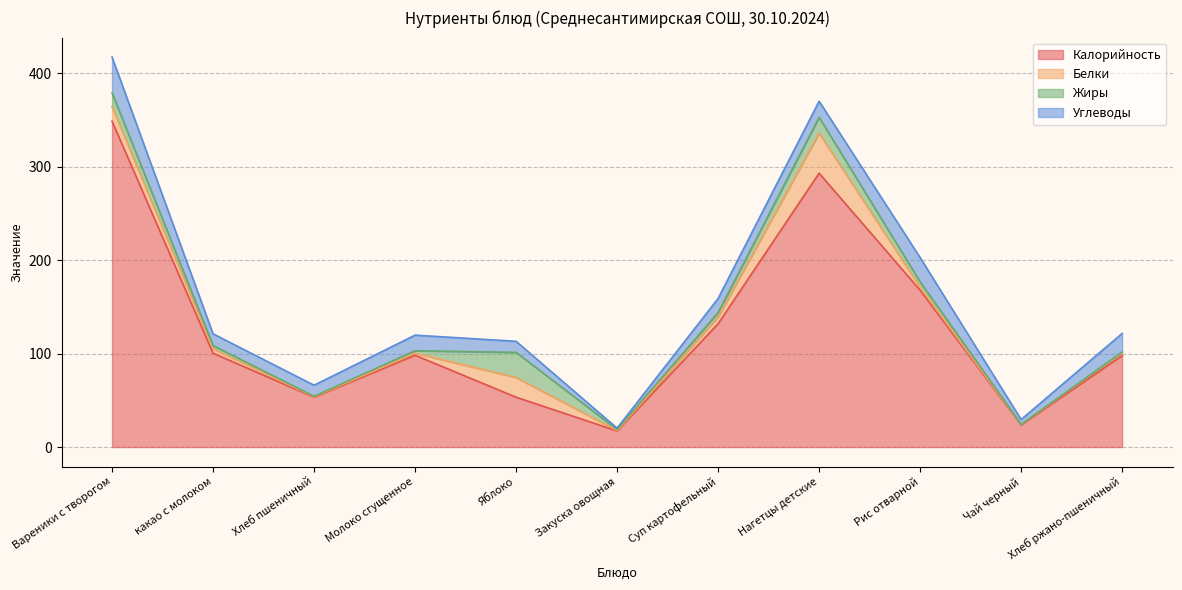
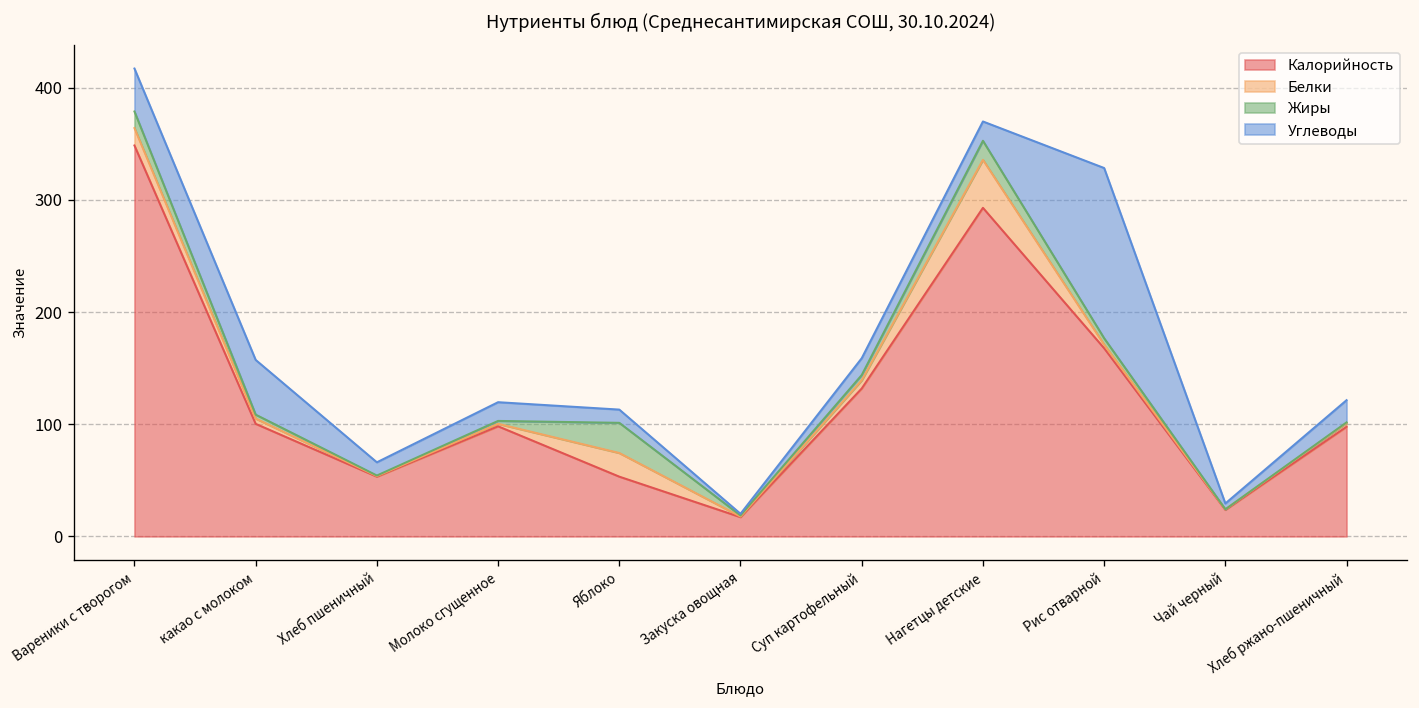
  {
    "Калорийность": {
      "Вареники с творогом": 350,
      "какао с молоком": 100,
      "Яблоко": 50,
      "Суп картофельный": 130,
      "Нагетцы детские": 290,
      "Рис отварной": 170,
      "Хлеб ржано-пшеничный": 100
    },
    "Белки": {
      "Вареники с творогом": 20,
      "какао с молоком": 0,
      "Яблоко": 20,
      "Суп картофельный": 10,
      "Нагетцы детские": 40,
      "Рис отварной": 0
    },
    "Жиры": {
      "Вареники с творогом": 10,
      "какао с молоком": 0,
      "Яблоко": 30,
      "Суп картофельный": 0,
      "Нагетцы детские": 20,
      "Рис отварной": 10
    },
    "Углеводы": {
      "Вареники с творогом": 40,
-     "какао с молоком": 10,
+     "какао с молоком": 50,
      "Хлеб пшеничный": 10,
      "Молоко сгущенное": 20,
      "Яблоко": 10,
      "Суп картофельный": 20,
      "Нагетцы детские": 20,
-     "Рис отварной": 30,
+     "Рис отварной": 150,
      "Чай черный": 10,
      "Хлеб ржано-пшеничный": 20
    }
  }
